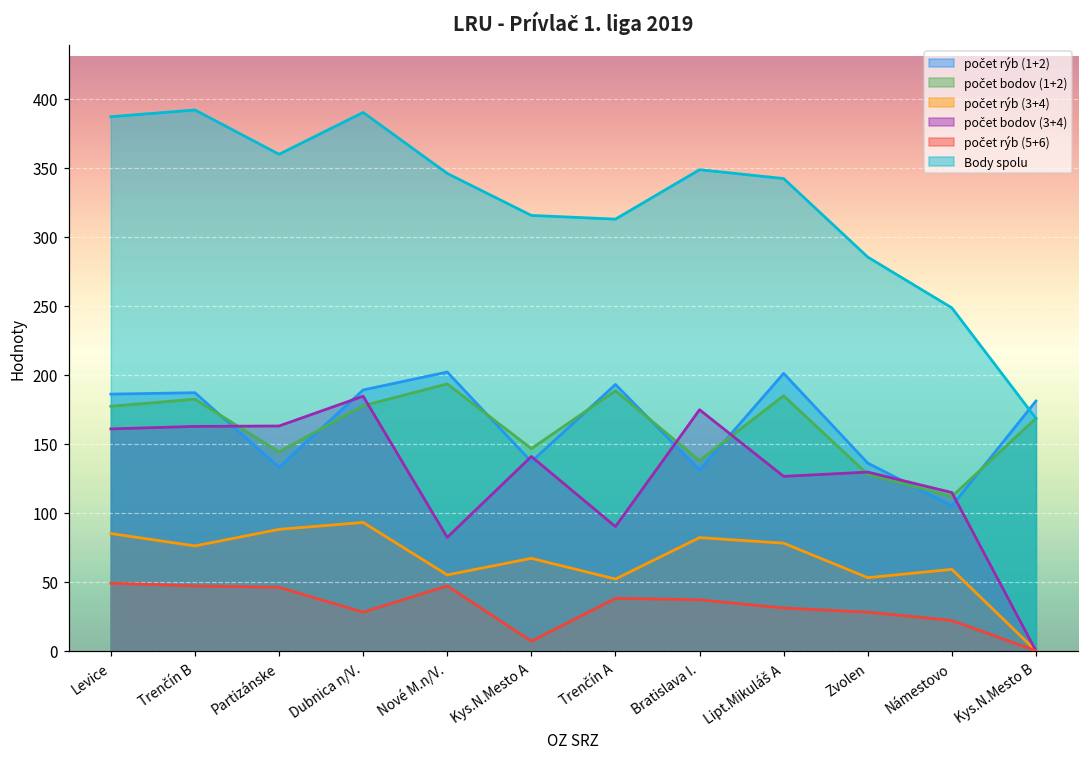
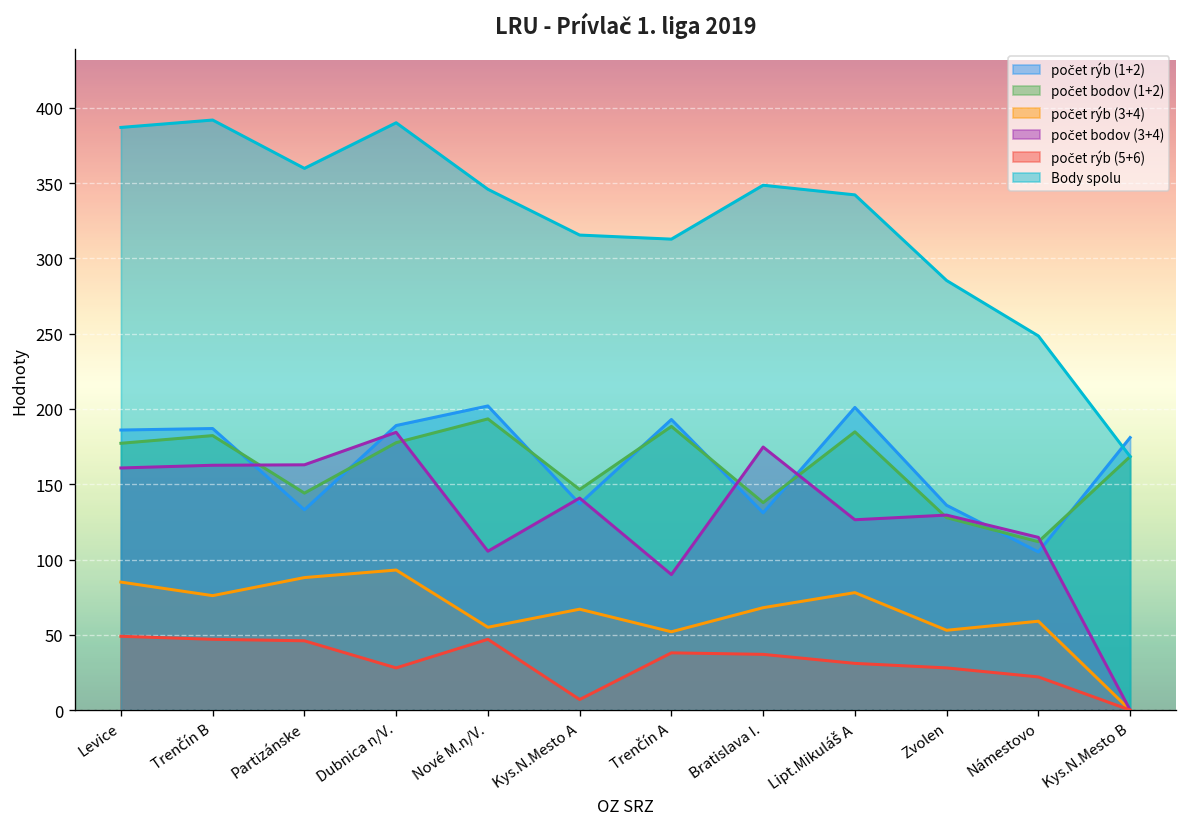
  {
    "počet bodov (1+2)": {
      "Levice": 177,
      "Trenčín B": 182,
      "Partizánske": 144,
      "Dubnica n/V.": 178,
      "Nové M.n/V.": 193,
      "Kys.N.Mesto A": 147,
      "Trenčín A": 188,
      "Bratislava I.": 138,
      "Lipt.Mikuláš A": 185,
      "Námestovo": 112
    },
    "počet rýb (3+4)": {
      "Levice": 85,
      "Trenčín B": 76,
      "Partizánske": 88,
      "Dubnica n/V.": 93,
      "Nové M.n/V.": 55,
      "Kys.N.Mesto A": 67,
      "Trenčín A": 52,
-     "Bratislava I.": 82,
+     "Bratislava I.": 68,
      "Lipt.Mikuláš A": 78,
      "Zvolen": 53,
      "Námestovo": 59
    },
    "počet bodov (3+4)": {
      "Levice": 161,
      "Trenčín B": 163,
      "Partizánske": 163,
      "Dubnica n/V.": 185,
-     "Nové M.n/V.": 82,
+     "Nové M.n/V.": 106,
      "Kys.N.Mesto A": 141,
      "Trenčín A": 90,
      "Bratislava I.": 175,
      "Lipt.Mikuláš A": 126,
      "Námestovo": 115
    },
    "počet rýb (5+6)": {
      "Levice": 49,
      "Trenčín B": 47,
      "Partizánske": 46,
      "Dubnica n/V.": 28,
      "Nové M.n/V.": 47,
      "Kys.N.Mesto A": 7,
      "Trenčín A": 38,
      "Bratislava I.": 37,
      "Lipt.Mikuláš A": 31,
      "Zvolen": 28,
      "Námestovo": 22
    }
  }
